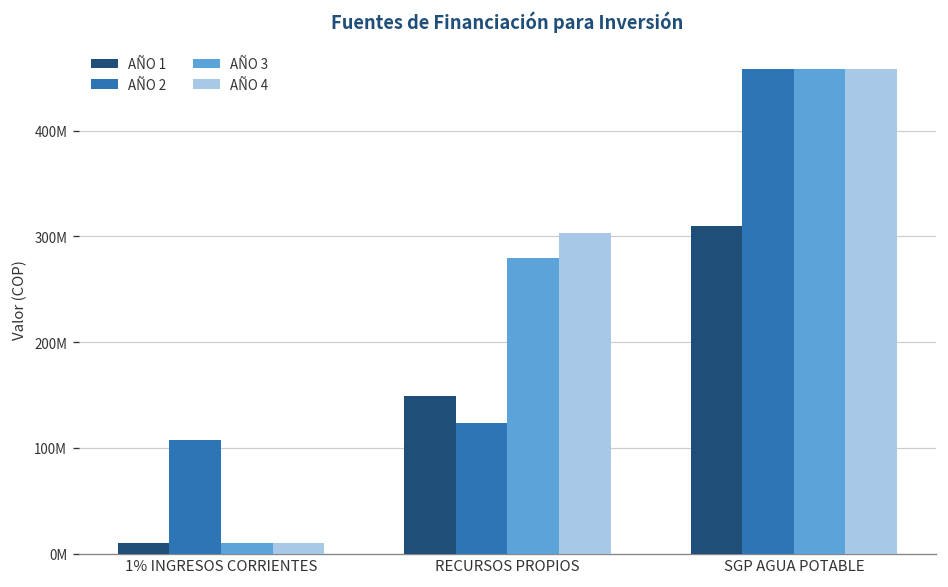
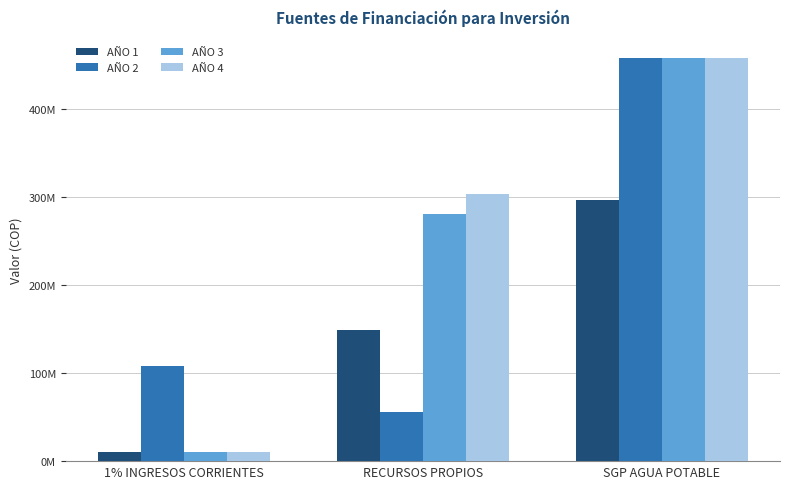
  {
    "AÑO 1": {
      "1% INGRESOS CORRIENTES": 10000000,
      "RECURSOS PROPIOS": 150000000,
-     "SGP AGUA POTABLE": 310000000
+     "SGP AGUA POTABLE": 300000000
    },
    "AÑO 2": {
      "1% INGRESOS CORRIENTES": 110000000,
-     "RECURSOS PROPIOS": 120000000,
+     "RECURSOS PROPIOS": 60000000,
      "SGP AGUA POTABLE": 460000000
    },
    "AÑO 3": {
      "1% INGRESOS CORRIENTES": 10000000,
      "RECURSOS PROPIOS": 280000000,
      "SGP AGUA POTABLE": 460000000
    },
    "AÑO 4": {
      "1% INGRESOS CORRIENTES": 10000000,
      "RECURSOS PROPIOS": 300000000,
      "SGP AGUA POTABLE": 460000000
    }
  }
